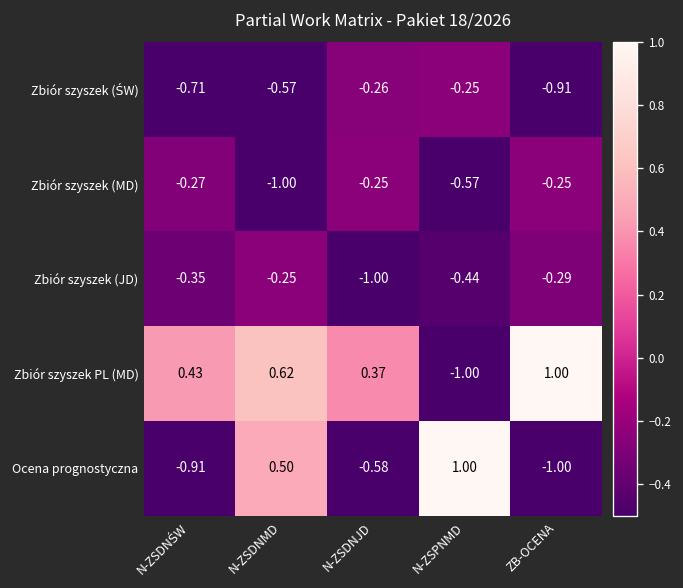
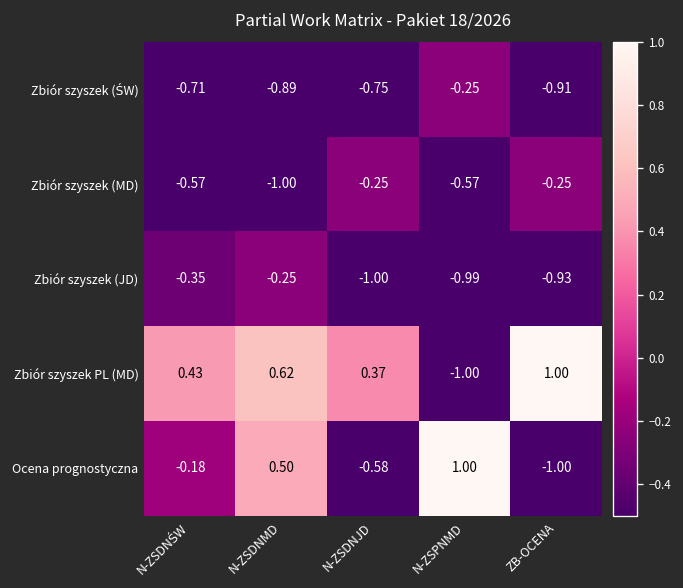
  {
    "Zbiór szyszek (ŚW)": {
      "N-ZSDNŚW": -0.71,
-     "N-ZSDNMD": -0.57,
-     "N-ZSDNJD": -0.26,
+     "N-ZSDNMD": -0.89,
+     "N-ZSDNJD": -0.75,
      "N-ZSPNMD": -0.25,
      "ZB-OCENA": -0.91
    },
    "Zbiór szyszek (MD)": {
-     "N-ZSDNŚW": -0.27,
+     "N-ZSDNŚW": -0.57,
      "N-ZSDNMD": -1.00,
      "N-ZSDNJD": -0.25,
      "N-ZSPNMD": -0.57,
      "ZB-OCENA": -0.25
    },
    "Zbiór szyszek (JD)": {
      "N-ZSDNŚW": -0.35,
      "N-ZSDNMD": -0.25,
      "N-ZSDNJD": -1.00,
-     "N-ZSPNMD": -0.44,
-     "ZB-OCENA": -0.29
+     "N-ZSPNMD": -0.99,
+     "ZB-OCENA": -0.93
    },
    "Zbiór szyszek PL (MD)": {
      "N-ZSDNŚW": 0.43,
      "N-ZSDNMD": 0.62,
      "N-ZSDNJD": 0.37,
      "N-ZSPNMD": -1.00,
      "ZB-OCENA": 1.00
    },
    "Ocena prognostyczna": {
-     "N-ZSDNŚW": -0.91,
+     "N-ZSDNŚW": -0.18,
      "N-ZSDNMD": 0.50,
      "N-ZSDNJD": -0.58,
      "N-ZSPNMD": 1.00,
      "ZB-OCENA": -1.00
    }
  }
